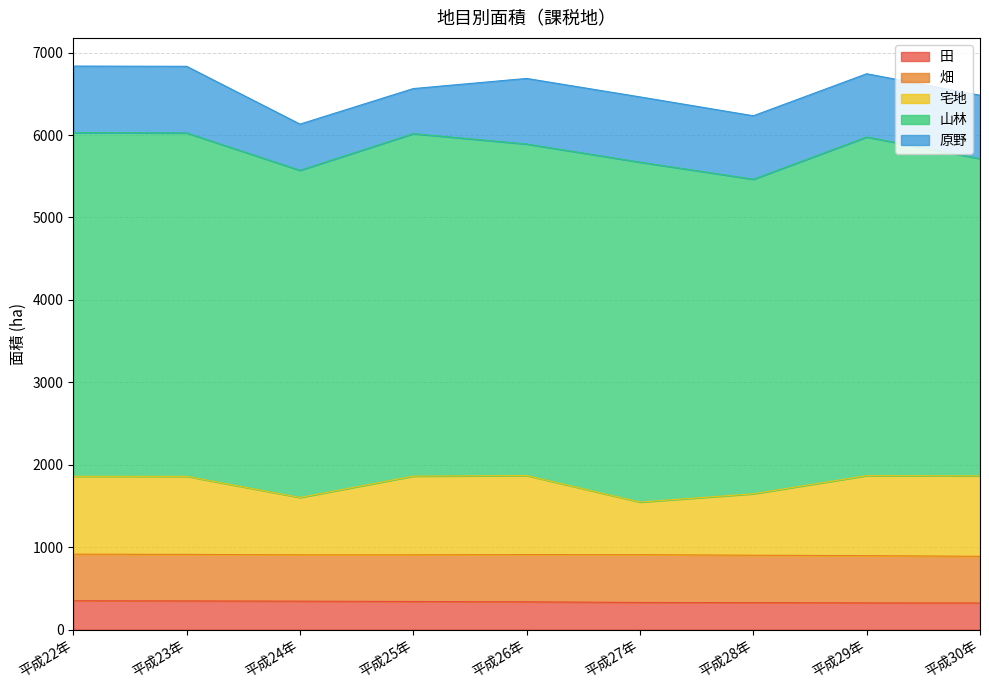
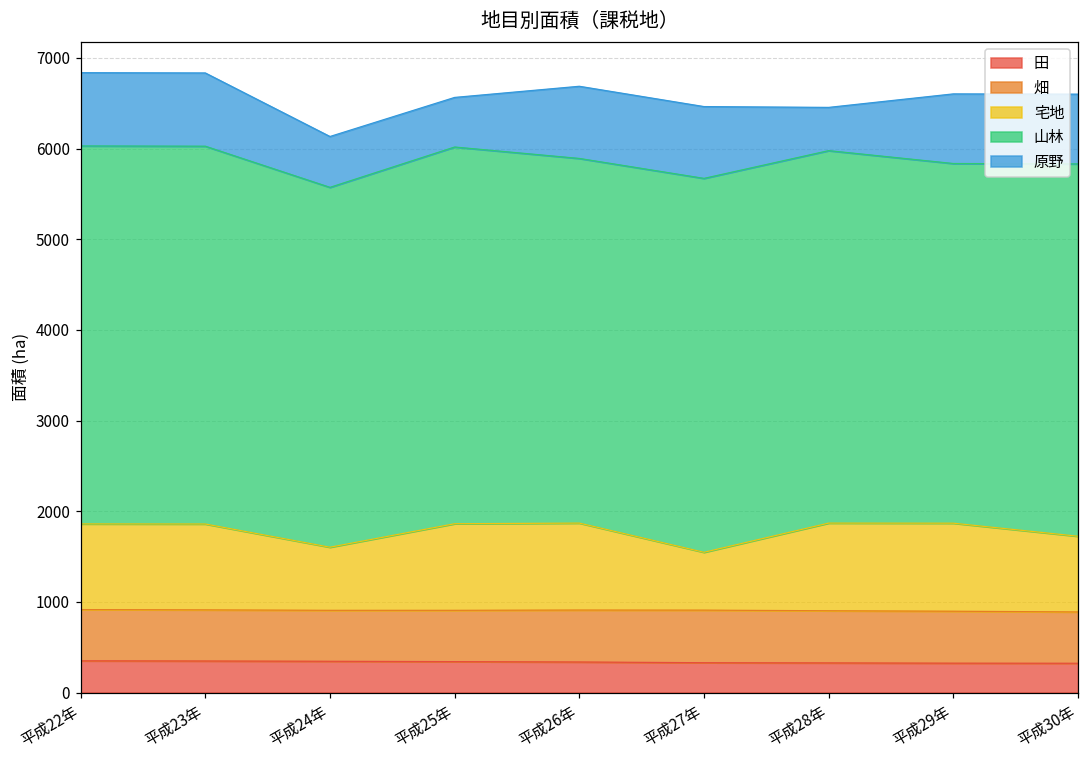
  {
    "宅地": {
      "平成22年": 900,
      "平成23年": 900,
      "平成24年": 700,
      "平成25年": 1000,
      "平成26年": 1000,
      "平成27年": 600,
-     "平成28年": 700,
+     "平成28年": 1000,
      "平成29年": 1000,
-     "平成30年": 1000
+     "平成30年": 800
    },
    "山林": {
      "平成22年": 4200,
      "平成23年": 4200,
      "平成24年": 4000,
      "平成25年": 4200,
      "平成26年": 4000,
      "平成27年": 4100,
-     "平成28年": 3800,
-     "平成29年": 4100,
-     "平成30年": 3800
+     "平成28年": 4100,
+     "平成29年": 4000,
+     "平成30年": 4100
    },
    "原野": {
      "平成22年": 800,
      "平成23年": 800,
      "平成24年": 600,
      "平成25年": 500,
      "平成26年": 800,
      "平成27年": 800,
-     "平成28年": 800,
+     "平成28年": 500,
      "平成29年": 800,
      "平成30年": 800
    }
  }
